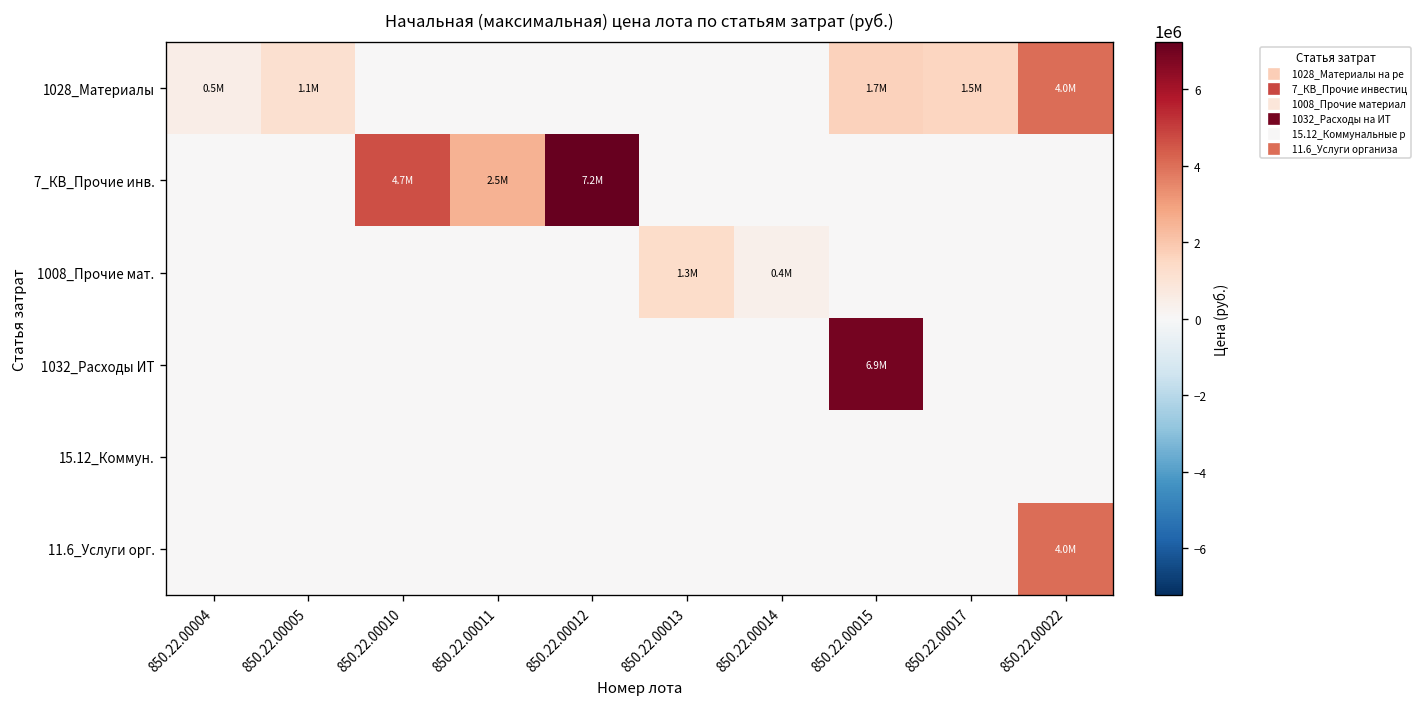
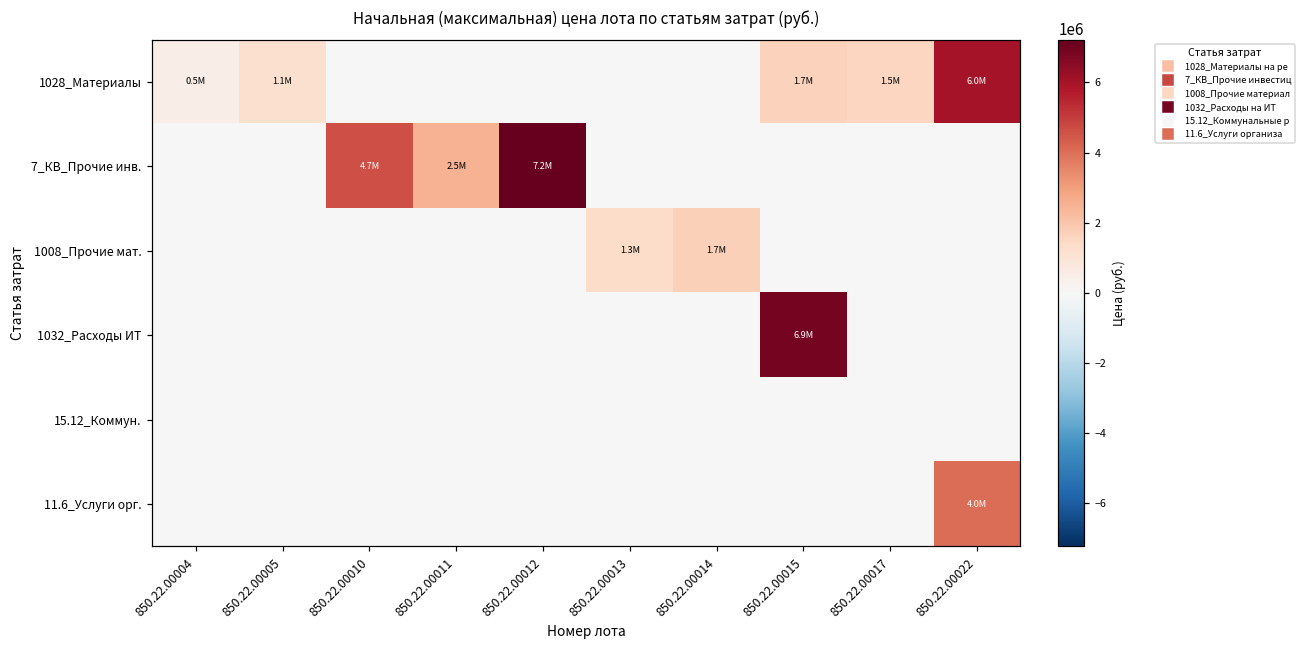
  {
    "1028_Материалы": {
      "850.22.00004": "0.5M",
      "850.22.00005": "1.1M",
      "850.22.00015": "1.7M",
      "850.22.00017": "1.5M",
-     "850.22.00022": "4.0M"
+     "850.22.00022": "6.0M"
    },
    "7_КВ_Прочие инв.": {
      "850.22.00010": "4.7M",
      "850.22.00011": "2.5M",
      "850.22.00012": "7.2M"
    },
    "1008_Прочие мат.": {
      "850.22.00013": "1.3M",
-     "850.22.00014": "0.4M"
+     "850.22.00014": "1.7M"
    },
    "1032_Расходы ИТ": {
      "850.22.00015": "6.9M"
    },
    "11.6_Услуги орг.": {
      "850.22.00022": "4.0M"
    }
  }
